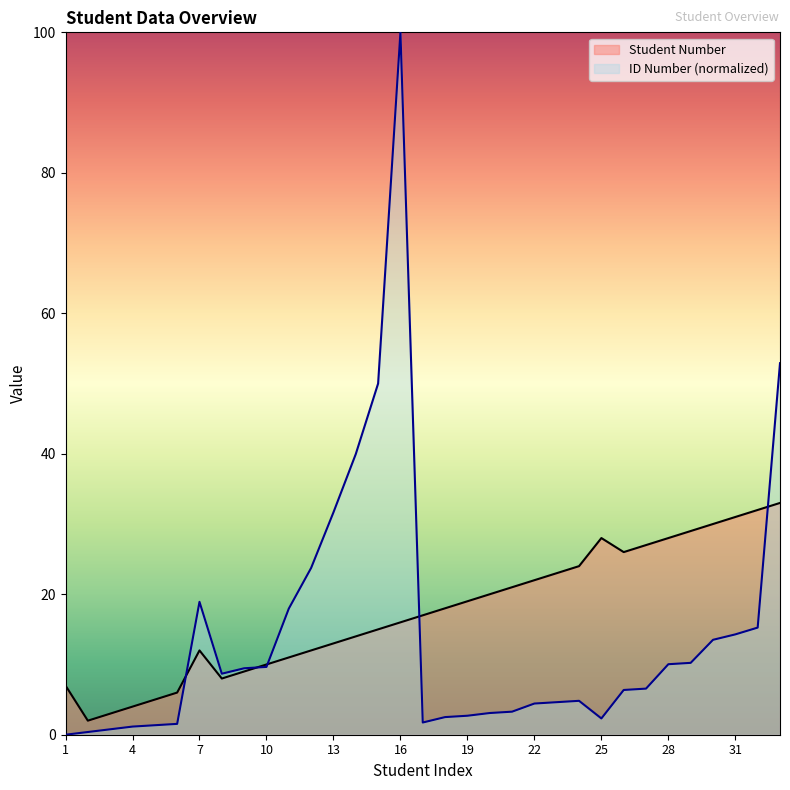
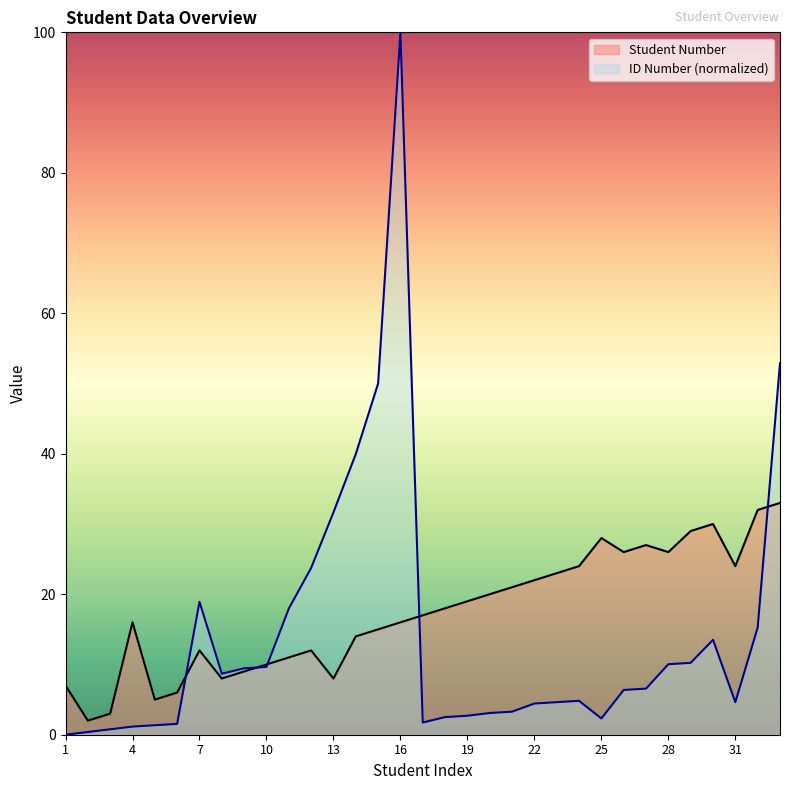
  {
    "Student Number": {
      "1": 7,
-     "4": 4,
+     "4": 16,
      "7": 12,
-     "13": 13,
+     "13": 8,
      "16": 16,
      "19": 19,
      "22": 22,
      "25": 28,
-     "28": 28,
-     "31": 31
+     "28": 26,
+     "31": 24
    },
    "ID Number (normalized)": {
      "1": 0,
      "4": 1,
      "7": 19,
      "13": 32,
      "16": 100,
      "19": 3,
      "22": 4,
      "25": 2,
      "28": 10,
-     "31": 14
+     "31": 5
    }
  }
